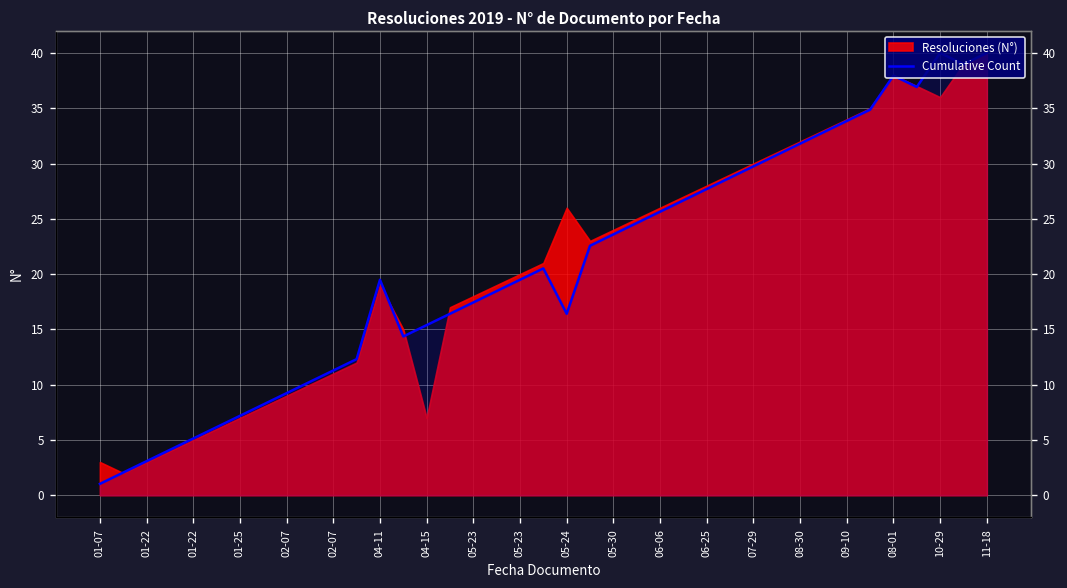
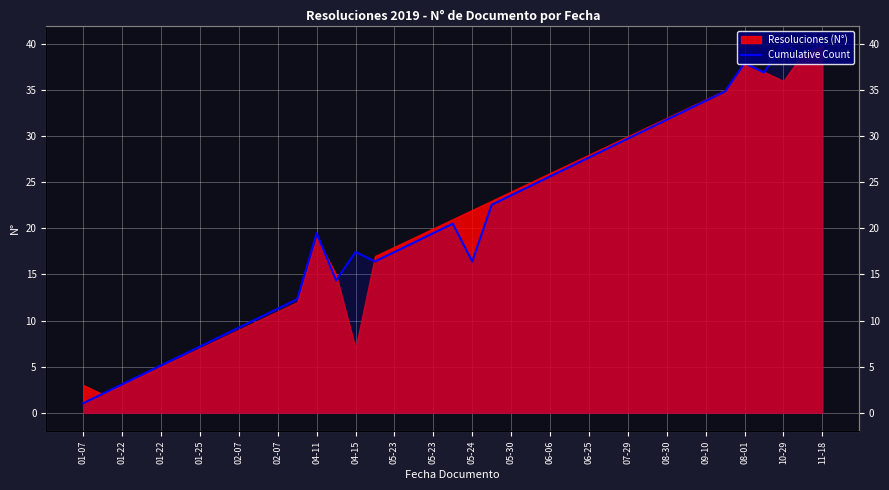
  {
    "Cumulative Count": {
      "01-07": 1,
      "04-11": 19,
-     "04-15": 15,
+     "04-15": 17,
      "05-24": 16,
      "05-30": 24,
      "06-06": 26,
      "06-25": 28
    },
    "Resoluciones (N°)": {
      "01-07": 3,
      "04-11": 19,
      "04-15": 7,
-     "05-24": 26,
+     "05-24": 22,
      "05-30": 24,
      "06-06": 26,
      "06-25": 28,
      "10-29": 36
    }
  }
